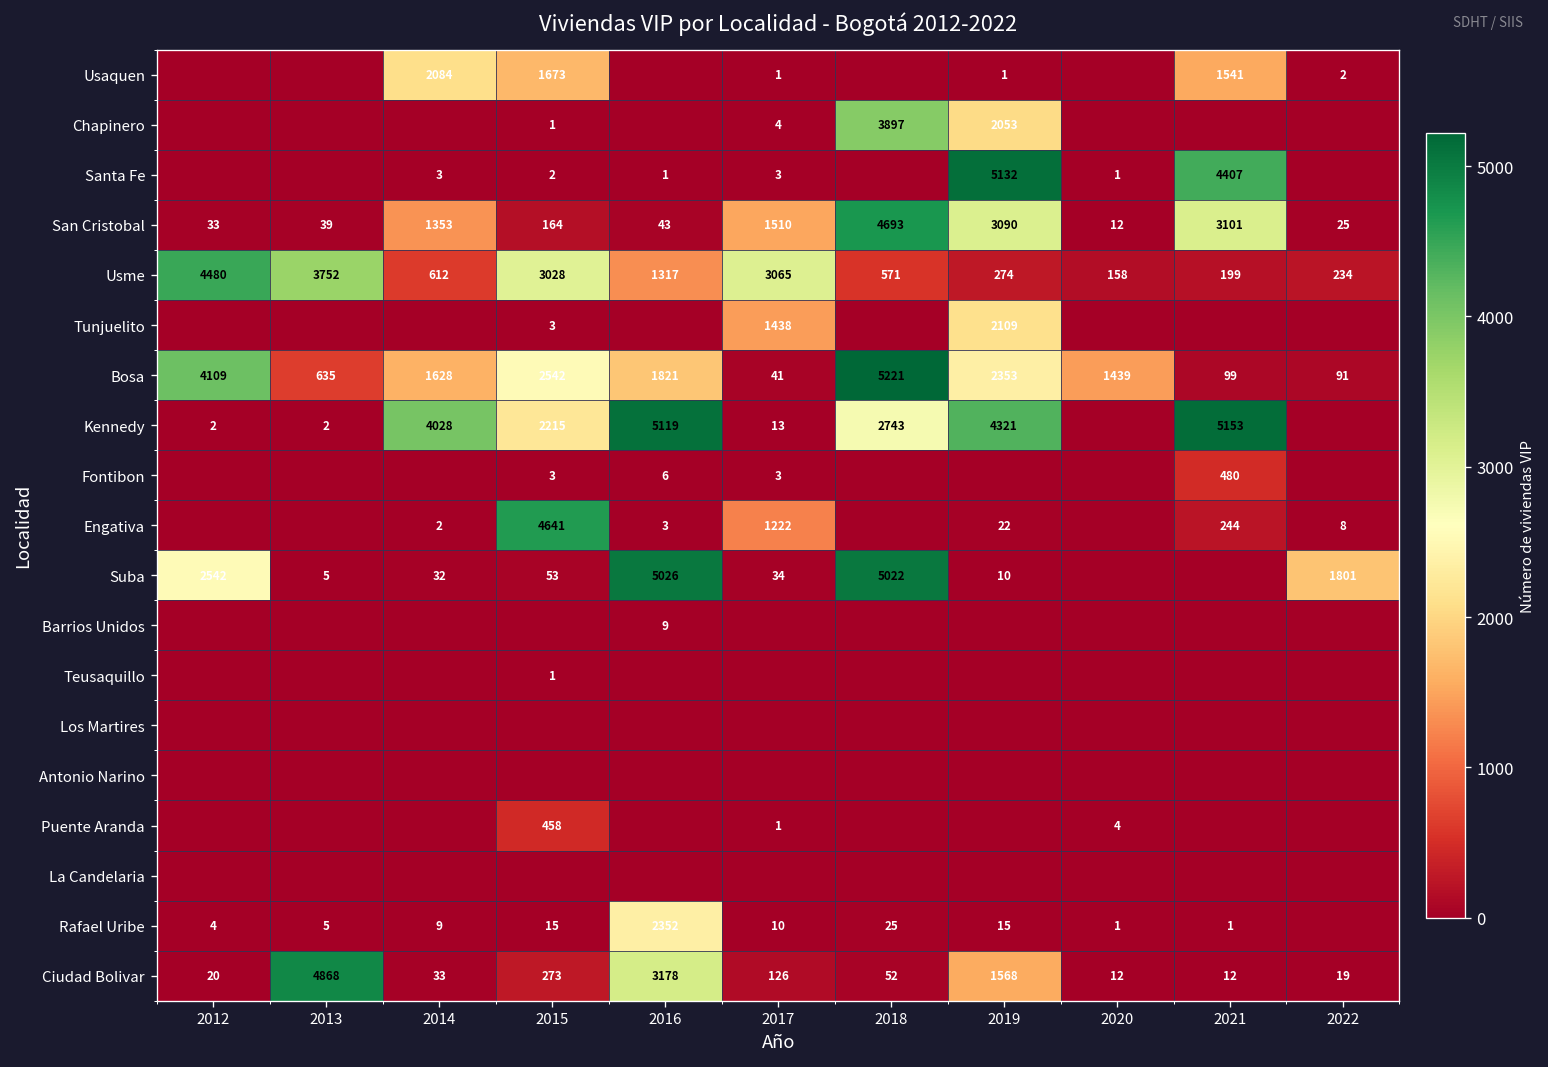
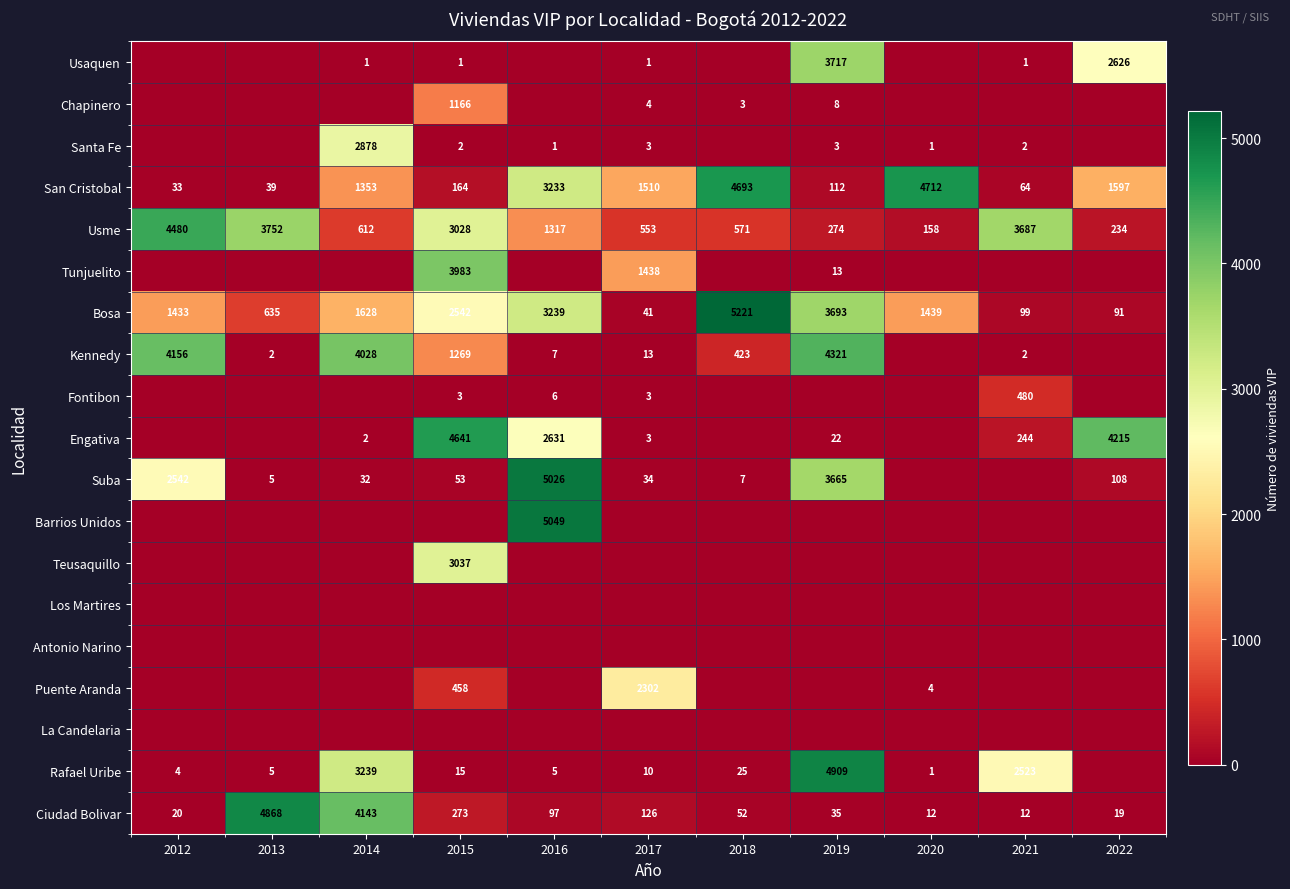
  {
    "Usaquen": {
-     "2014": 2084,
-     "2015": 1673,
+     "2014": 1,
+     "2015": 1,
      "2017": 1,
-     "2019": 1,
-     "2021": 1541,
-     "2022": 2
+     "2019": 3717,
+     "2021": 1,
+     "2022": 2626
    },
    "Chapinero": {
-     "2015": 1,
+     "2015": 1166,
      "2017": 4,
-     "2018": 3897,
-     "2019": 2053
+     "2018": 3,
+     "2019": 8
    },
    "Santa Fe": {
-     "2014": 3,
+     "2014": 2878,
      "2015": 2,
      "2016": 1,
      "2017": 3,
-     "2019": 5132,
+     "2019": 3,
      "2020": 1,
-     "2021": 4407
+     "2021": 2
    },
    "San Cristobal": {
      "2012": 33,
      "2013": 39,
      "2014": 1353,
      "2015": 164,
-     "2016": 43,
+     "2016": 3233,
      "2017": 1510,
      "2018": 4693,
-     "2019": 3090,
-     "2020": 12,
-     "2021": 3101,
-     "2022": 25
+     "2019": 112,
+     "2020": 4712,
+     "2021": 64,
+     "2022": 1597
    },
    "Usme": {
      "2012": 4480,
      "2013": 3752,
      "2014": 612,
      "2015": 3028,
      "2016": 1317,
-     "2017": 3065,
+     "2017": 553,
      "2018": 571,
      "2019": 274,
      "2020": 158,
-     "2021": 199,
+     "2021": 3687,
      "2022": 234
    },
    "Tunjuelito": {
-     "2015": 3,
+     "2015": 3983,
      "2017": 1438,
-     "2019": 2109
+     "2019": 13
    },
    "Bosa": {
-     "2012": 4109,
+     "2012": 1433,
      "2013": 635,
      "2014": 1628,
      "2015": 2542,
-     "2016": 1821,
+     "2016": 3239,
      "2017": 41,
      "2018": 5221,
-     "2019": 2353,
+     "2019": 3693,
      "2020": 1439,
      "2021": 99,
      "2022": 91
    },
    "Kennedy": {
-     "2012": 2,
+     "2012": 4156,
      "2013": 2,
      "2014": 4028,
-     "2015": 2215,
-     "2016": 5119,
+     "2015": 1269,
+     "2016": 7,
      "2017": 13,
-     "2018": 2743,
+     "2018": 423,
      "2019": 4321,
-     "2021": 5153
+     "2021": 2
    },
    "Fontibon": {
      "2015": 3,
      "2016": 6,
      "2017": 3,
      "2021": 480
    },
    "Engativa": {
      "2014": 2,
      "2015": 4641,
-     "2016": 3,
-     "2017": 1222,
+     "2016": 2631,
+     "2017": 3,
      "2019": 22,
      "2021": 244,
-     "2022": 8
+     "2022": 4215
    },
    "Suba": {
      "2012": 2542,
      "2013": 5,
      "2014": 32,
      "2015": 53,
      "2016": 5026,
      "2017": 34,
-     "2018": 5022,
-     "2019": 10,
-     "2022": 1801
+     "2018": 7,
+     "2019": 3665,
+     "2022": 108
    },
    "Barrios Unidos": {
-     "2016": 9
+     "2016": 5049
    },
    "Teusaquillo": {
-     "2015": 1
+     "2015": 3037
    },
    "Puente Aranda": {
      "2015": 458,
-     "2017": 1,
+     "2017": 2302,
      "2020": 4
    },
    "Rafael Uribe": {
      "2012": 4,
      "2013": 5,
-     "2014": 9,
+     "2014": 3239,
      "2015": 15,
-     "2016": 2352,
+     "2016": 5,
      "2017": 10,
      "2018": 25,
-     "2019": 15,
+     "2019": 4909,
      "2020": 1,
-     "2021": 1
+     "2021": 2523
    },
    "Ciudad Bolivar": {
      "2012": 20,
      "2013": 4868,
-     "2014": 33,
+     "2014": 4143,
      "2015": 273,
-     "2016": 3178,
+     "2016": 97,
      "2017": 126,
      "2018": 52,
-     "2019": 1568,
+     "2019": 35,
      "2020": 12,
      "2021": 12,
      "2022": 19
    }
  }
